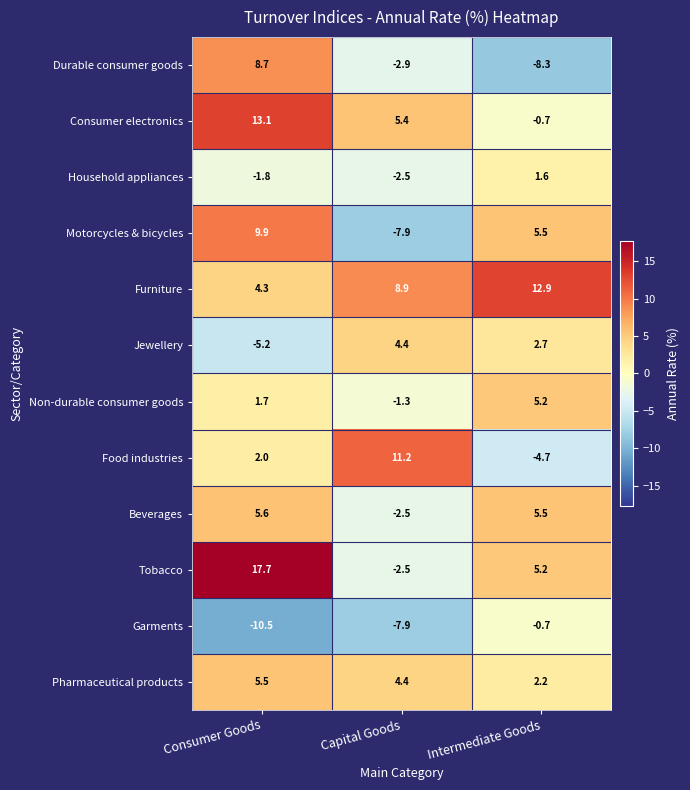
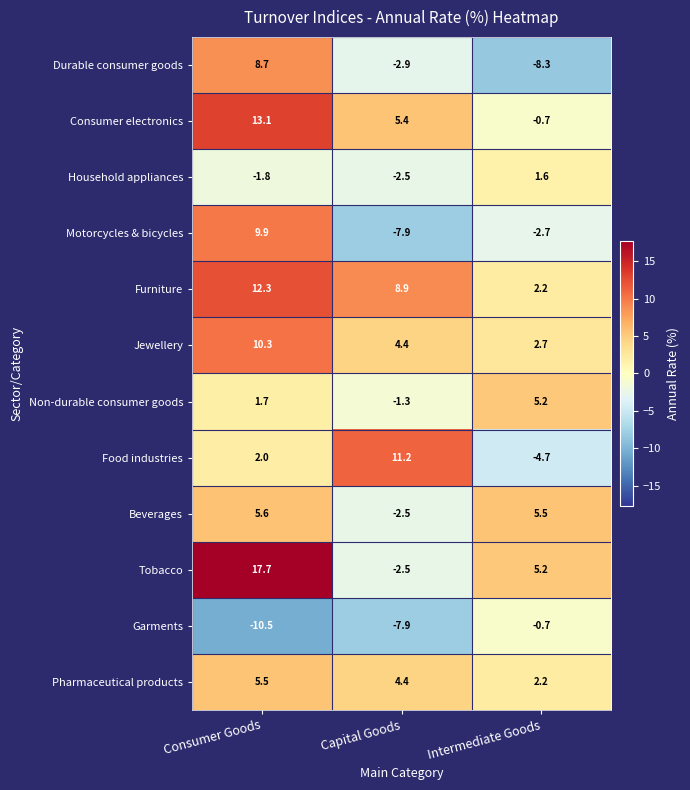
  {
    "Durable consumer goods": {
      "Consumer Goods": 8.7,
      "Capital Goods": -2.9,
      "Intermediate Goods": -8.3
    },
    "Consumer electronics": {
      "Consumer Goods": 13.1,
      "Capital Goods": 5.4,
      "Intermediate Goods": -0.7
    },
    "Household appliances": {
      "Consumer Goods": -1.8,
      "Capital Goods": -2.5,
      "Intermediate Goods": 1.6
    },
    "Motorcycles & bicycles": {
      "Consumer Goods": 9.9,
      "Capital Goods": -7.9,
-     "Intermediate Goods": 5.5
+     "Intermediate Goods": -2.7
    },
    "Furniture": {
-     "Consumer Goods": 4.3,
+     "Consumer Goods": 12.3,
      "Capital Goods": 8.9,
-     "Intermediate Goods": 12.9
+     "Intermediate Goods": 2.2
    },
    "Jewellery": {
-     "Consumer Goods": -5.2,
+     "Consumer Goods": 10.3,
      "Capital Goods": 4.4,
      "Intermediate Goods": 2.7
    },
    "Non-durable consumer goods": {
      "Consumer Goods": 1.7,
      "Capital Goods": -1.3,
      "Intermediate Goods": 5.2
    },
    "Food industries": {
      "Consumer Goods": 2.0,
      "Capital Goods": 11.2,
      "Intermediate Goods": -4.7
    },
    "Beverages": {
      "Consumer Goods": 5.6,
      "Capital Goods": -2.5,
      "Intermediate Goods": 5.5
    },
    "Tobacco": {
      "Consumer Goods": 17.7,
      "Capital Goods": -2.5,
      "Intermediate Goods": 5.2
    },
    "Garments": {
      "Consumer Goods": -10.5,
      "Capital Goods": -7.9,
      "Intermediate Goods": -0.7
    },
    "Pharmaceutical products": {
      "Consumer Goods": 5.5,
      "Capital Goods": 4.4,
      "Intermediate Goods": 2.2
    }
  }
